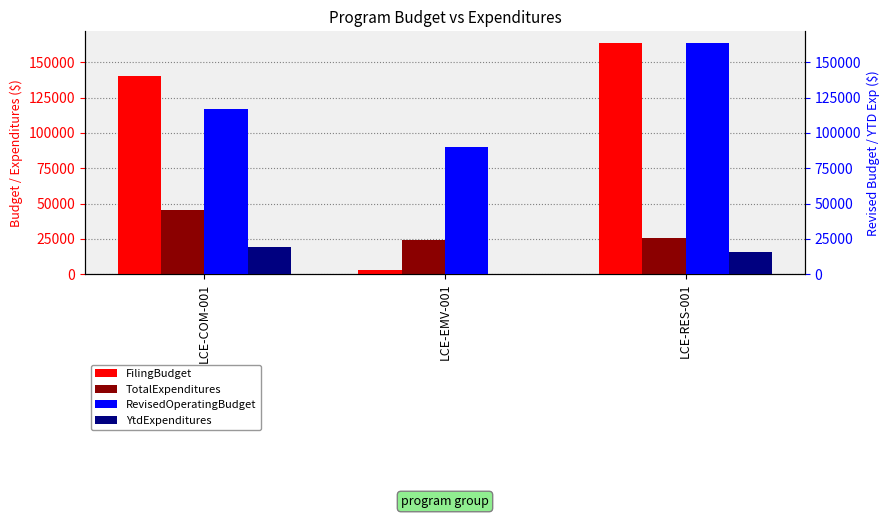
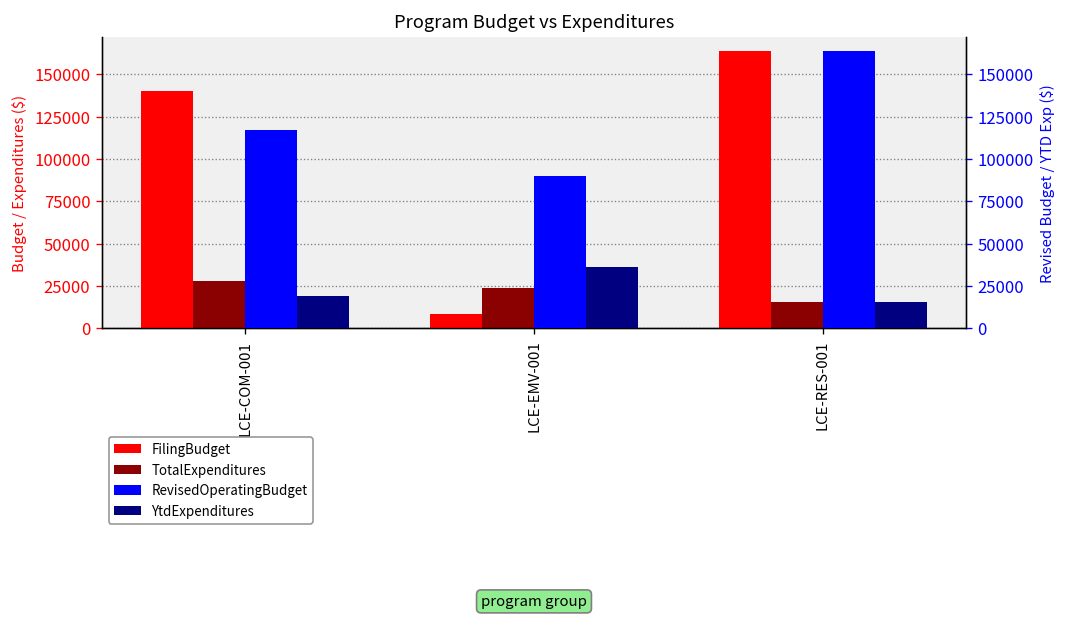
  {
    "FilingBudget": {
      "LCE-COM-001": 140000,
-     "LCE-EMV-001": 3000,
+     "LCE-EMV-001": 9000,
      "LCE-RES-001": 164000
    },
    "TotalExpenditures": {
-     "LCE-COM-001": 45000,
+     "LCE-COM-001": 28000,
      "LCE-EMV-001": 24000,
-     "LCE-RES-001": 25000
+     "LCE-RES-001": 16000
    },
    "RevisedOperatingBudget": {
      "LCE-COM-001": 117000,
      "LCE-EMV-001": 90000,
      "LCE-RES-001": 164000
    },
    "YtdExpenditures": {
      "LCE-COM-001": 19000,
-     "LCE-EMV-001": 0,
+     "LCE-EMV-001": 36000,
      "LCE-RES-001": 16000
    }
  }
